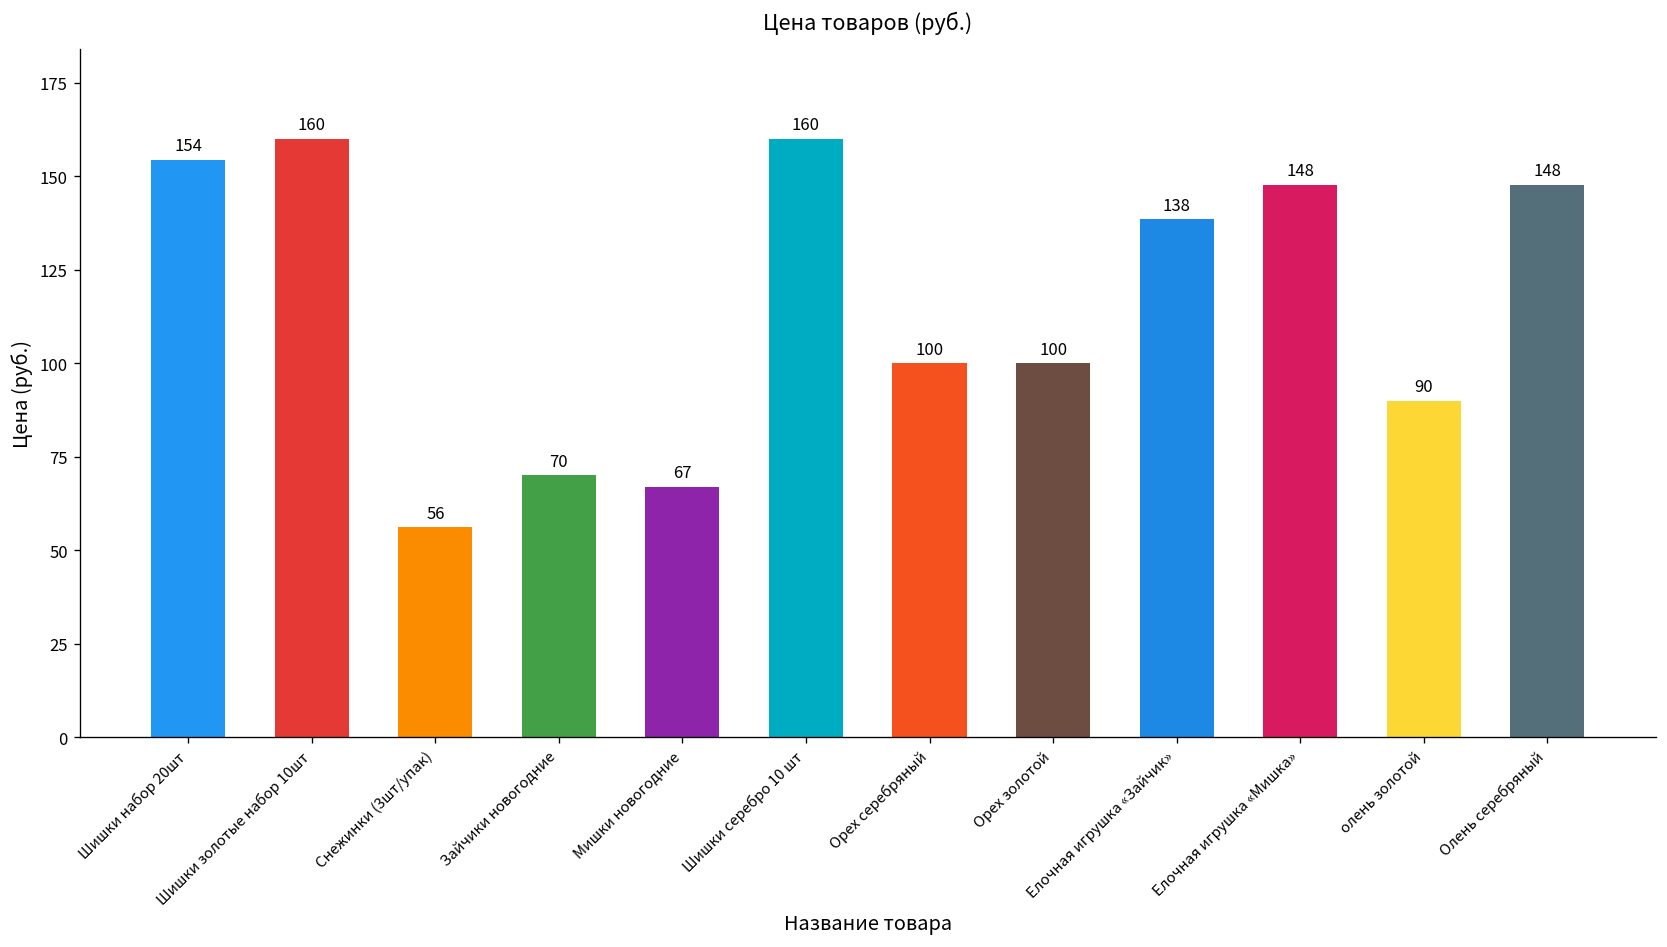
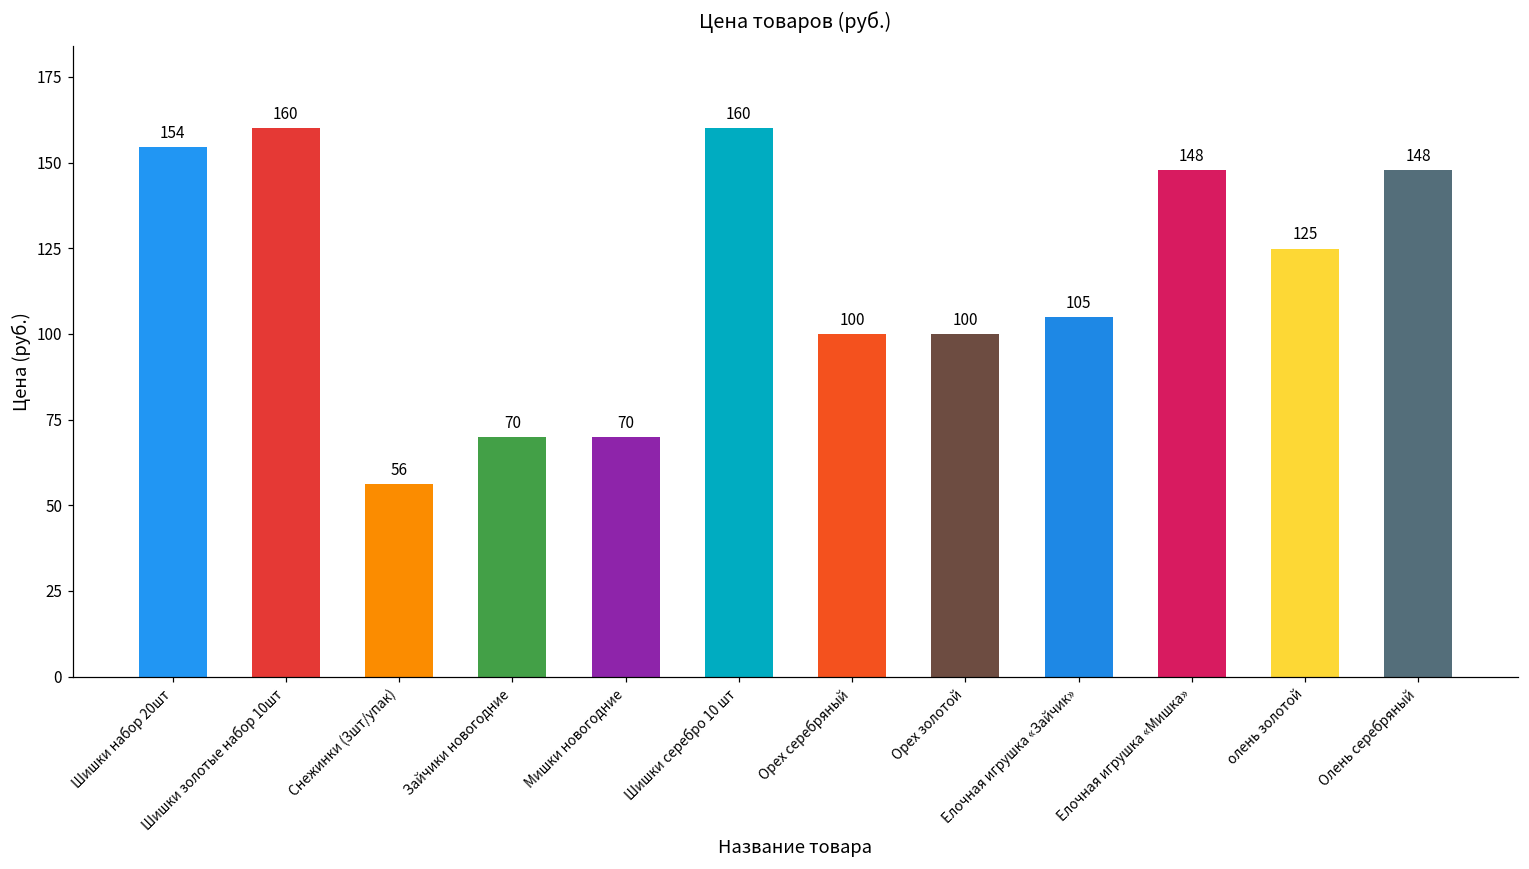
  {
    "Шишки набор 20шт": 154,
    "Шишки золотые набор 10шт": 160,
    "Снежинки (3шт/упак)": 56,
    "Зайчики новогодние": 70,
-   "Мишки новогодние": 67,
+   "Мишки новогодние": 70,
    "Шишки серебро 10 шт": 160,
    "Орех серебряный": 100,
    "Орех золотой": 100,
-   "Елочная игрушка «Зайчик»": 138,
+   "Елочная игрушка «Зайчик»": 105,
    "Елочная игрушка «Мишка»": 148,
-   "олень золотой": 90,
+   "олень золотой": 125,
    "Олень серебряный": 148
  }
